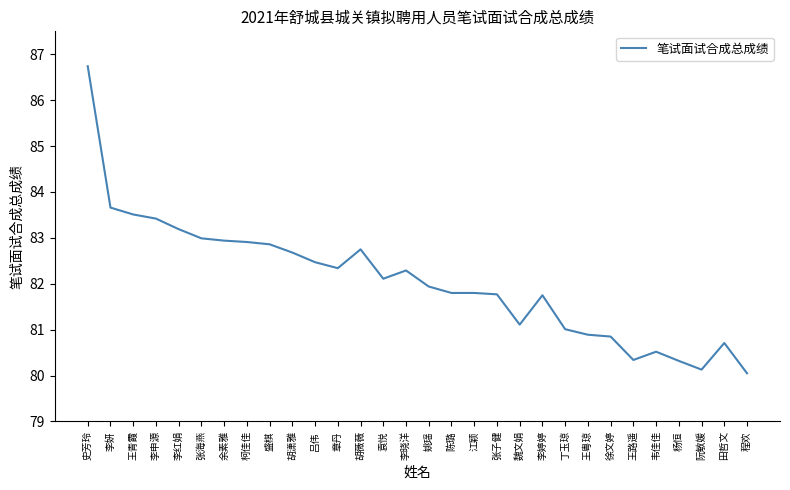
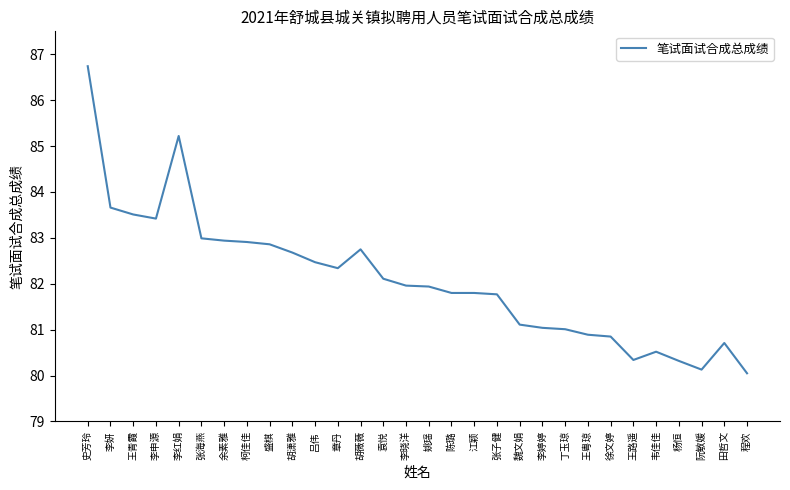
  {
    "史芳玲": 86.7,
    "李妍": 83.7,
    "王青霞": 83.5,
    "李申源": 83.4,
-   "李红娟": 83.2,
+   "李红娟": 85.2,
    "张海燕": 83.0,
    "余素雅": 82.9,
    "柯佳佳": 82.9,
    "盛棋": 82.9,
    "胡潇雅": 82.7,
    "吕伟": 82.5,
    "章丹": 82.3,
    "胡薇薇": 82.8,
    "袁悦": 82.1,
-   "李晓洋": 82.3,
+   "李晓洋": 82.0,
    "姚瑶": 81.9,
    "陈璐": 81.8,
    "江颖": 81.8,
    "张子健": 81.8,
    "魏文娟": 81.1,
-   "李婷婷": 81.8,
+   "李婷婷": 81.0,
    "丁玉琼": 81.0,
    "王粤琼": 80.9,
    "徐文婷": 80.9,
    "王路遥": 80.3,
    "韦佳佳": 80.5,
    "杨恒": 80.3,
    "阮敏媛": 80.1,
    "田哲文": 80.7,
    "程欢": 80.1
  }
